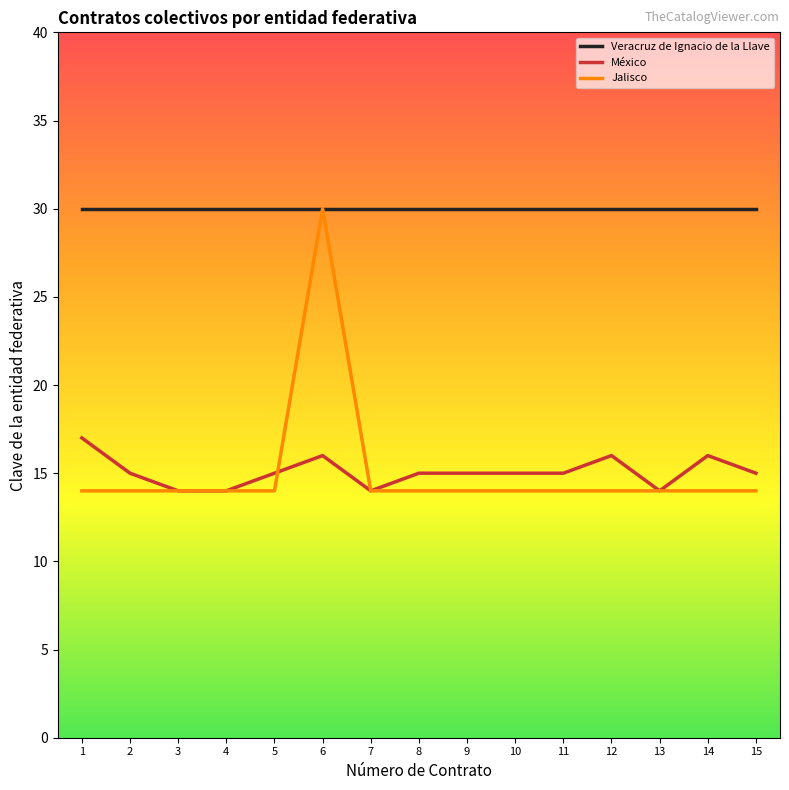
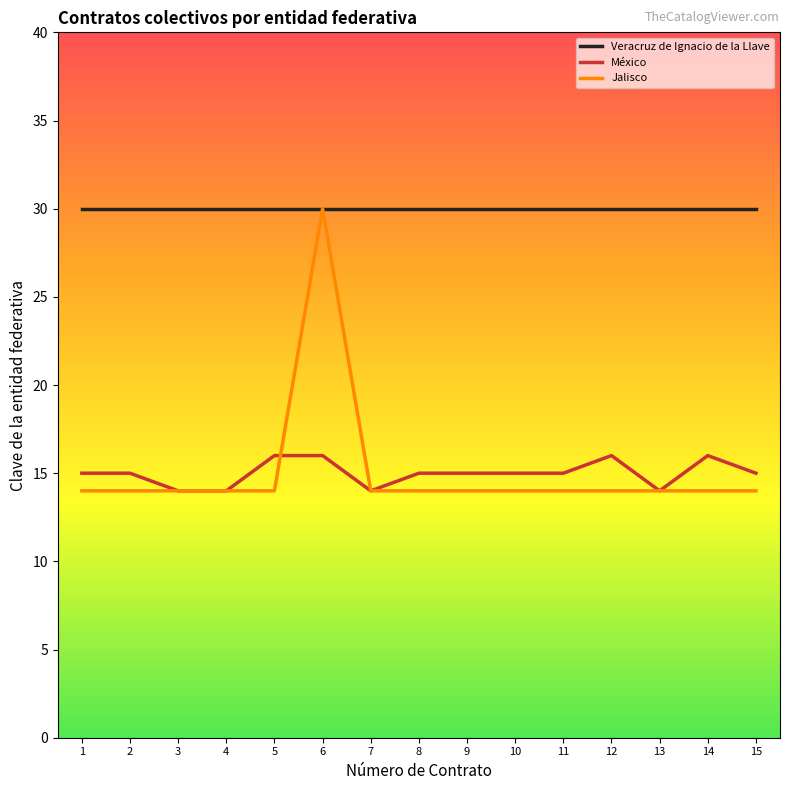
  {
    "Veracruz de Ignacio de la Llave": {
      "1": 30,
      "2": 30,
      "3": 30,
      "4": 30,
      "5": 30,
      "7": 30,
      "8": 30,
      "9": 30,
      "10": 30,
      "11": 30,
      "12": 30,
      "13": 30,
      "14": 30,
      "15": 30
    },
    "México": {
-     "1": 17,
+     "1": 15,
      "2": 15,
-     "5": 15,
+     "5": 16,
      "6": 16,
      "8": 15,
      "9": 15,
      "10": 15,
      "11": 15,
      "12": 16,
      "14": 16,
      "15": 15
    },
    "Jalisco": {
      "1": 14,
      "2": 14,
      "5": 14,
      "8": 14,
      "9": 14,
      "10": 14,
      "11": 14,
      "12": 14,
      "14": 14,
      "15": 14
    }
  }
